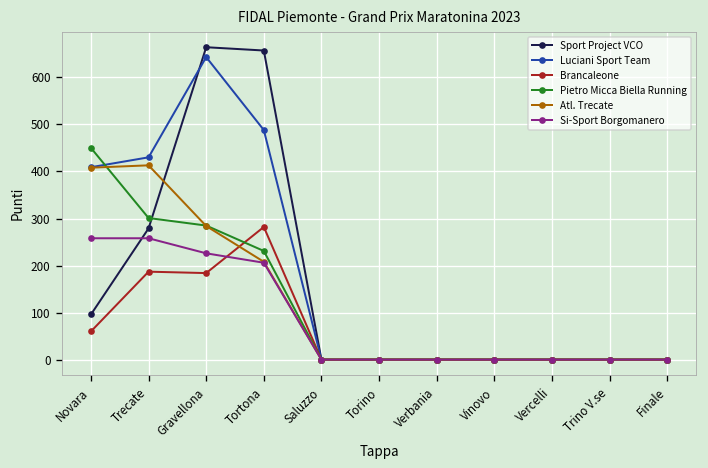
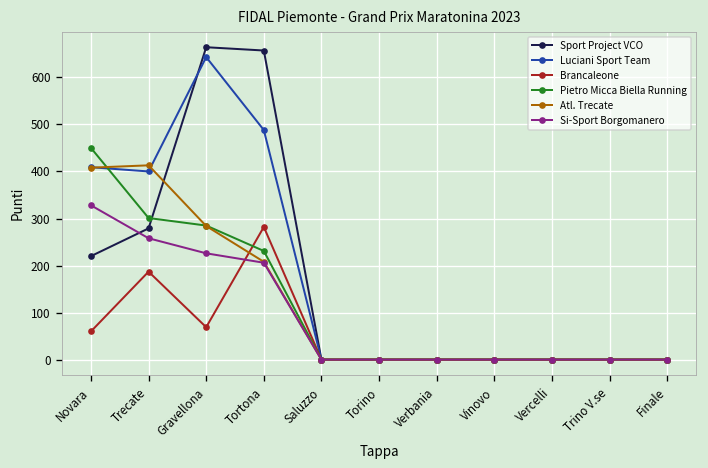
  {
    "Sport Project VCO": {
-     "Novara": 100,
+     "Novara": 220,
      "Trecate": 280,
      "Gravellona": 660,
      "Tortona": 660
    },
    "Luciani Sport Team": {
-     "Trecate": 430,
+     "Trecate": 400,
      "Gravellona": 640,
      "Tortona": 490
    },
    "Brancaleone": {
      "Novara": 60,
      "Trecate": 190,
-     "Gravellona": 180,
+     "Gravellona": 70,
      "Tortona": 280
    },
    "Pietro Micca Biella Running": {
      "Novara": 450,
      "Trecate": 300,
      "Tortona": 230
    },
    "Atl. Trecate": {
      "Trecate": 410
    },
    "Si-Sport Borgomanero": {
-     "Novara": 260,
+     "Novara": 330,
      "Trecate": 260,
      "Gravellona": 230
    }
  }
